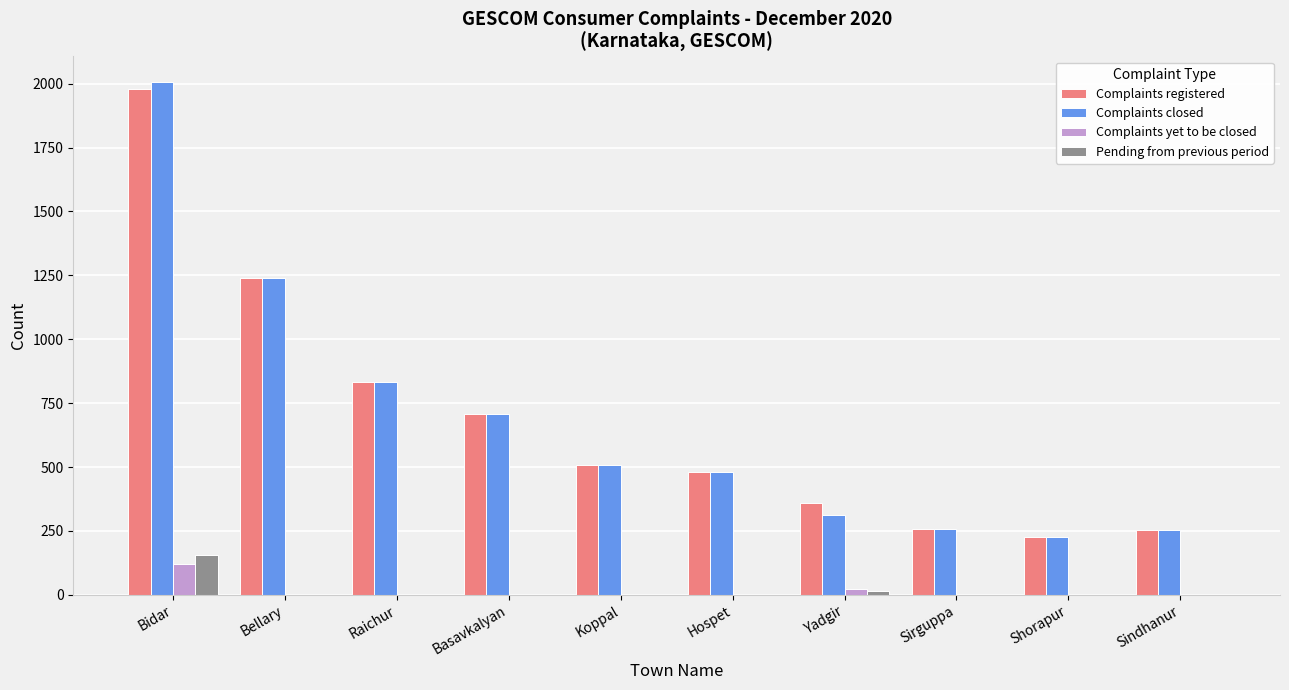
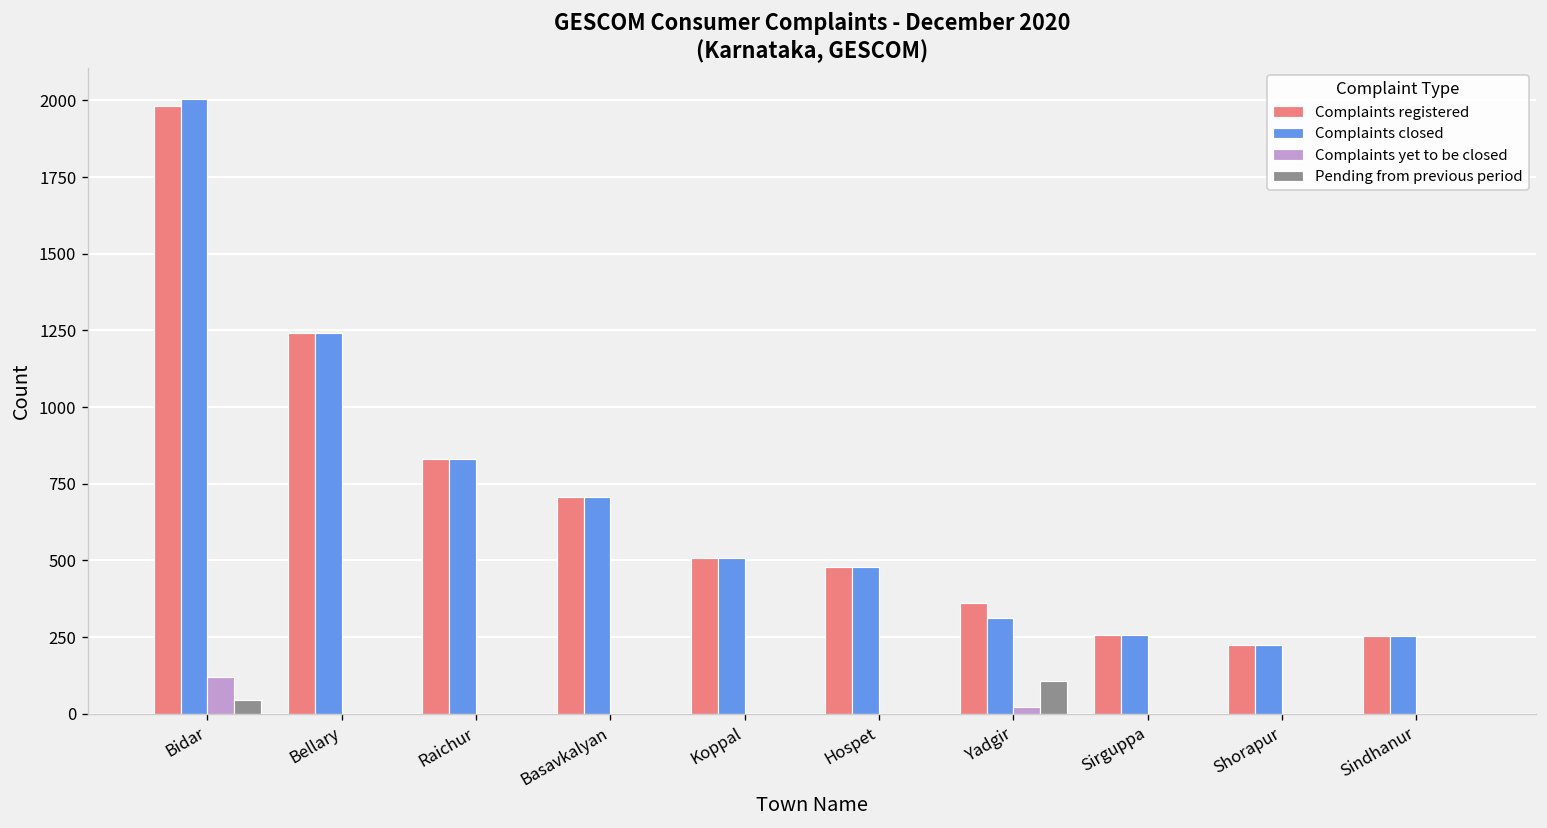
  {
    "Complaints registered": {
      "Bidar": 1980,
      "Bellary": 1240,
      "Raichur": 830,
      "Basavkalyan": 710,
      "Koppal": 510,
      "Hospet": 480,
      "Yadgir": 360,
      "Sirguppa": 260,
      "Shorapur": 230,
      "Sindhanur": 260
    },
    "Complaints closed": {
      "Bidar": 2010,
      "Bellary": 1240,
      "Raichur": 830,
      "Basavkalyan": 710,
      "Koppal": 510,
      "Hospet": 480,
      "Yadgir": 310,
      "Sirguppa": 260,
      "Shorapur": 230,
      "Sindhanur": 260
    },
    "Complaints yet to be closed": {
      "Bidar": 120,
      "Bellary": 0,
      "Raichur": 0,
      "Basavkalyan": 0,
      "Koppal": 0,
      "Hospet": 0,
      "Yadgir": 20,
      "Sirguppa": 0,
      "Shorapur": 0,
      "Sindhanur": 0
    },
    "Pending from previous period": {
-     "Bidar": 160,
+     "Bidar": 50,
      "Bellary": 0,
      "Raichur": 0,
      "Basavkalyan": 0,
      "Koppal": 0,
      "Hospet": 0,
-     "Yadgir": 20,
+     "Yadgir": 110,
      "Sirguppa": 0,
      "Shorapur": 0,
      "Sindhanur": 0
    }
  }
